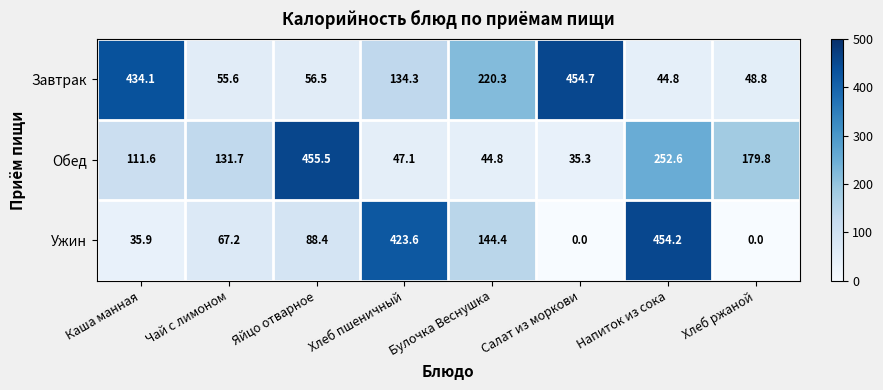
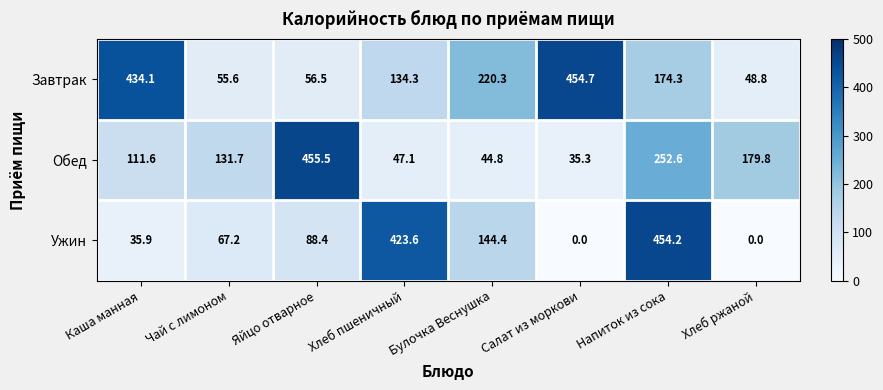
  {
    "Завтрак": {
      "Каша манная": 434.1,
      "Чай с лимоном": 55.6,
      "Яйцо отварное": 56.5,
      "Хлеб пшеничный": 134.3,
      "Булочка Веснушка": 220.3,
      "Салат из моркови": 454.7,
-     "Напиток из сока": 44.8,
+     "Напиток из сока": 174.3,
      "Хлеб ржаной": 48.8
    },
    "Обед": {
      "Каша манная": 111.6,
      "Чай с лимоном": 131.7,
      "Яйцо отварное": 455.5,
      "Хлеб пшеничный": 47.1,
      "Булочка Веснушка": 44.8,
      "Салат из моркови": 35.3,
      "Напиток из сока": 252.6,
      "Хлеб ржаной": 179.8
    },
    "Ужин": {
      "Каша манная": 35.9,
      "Чай с лимоном": 67.2,
      "Яйцо отварное": 88.4,
      "Хлеб пшеничный": 423.6,
      "Булочка Веснушка": 144.4,
      "Салат из моркови": 0.0,
      "Напиток из сока": 454.2,
      "Хлеб ржаной": 0.0
    }
  }
